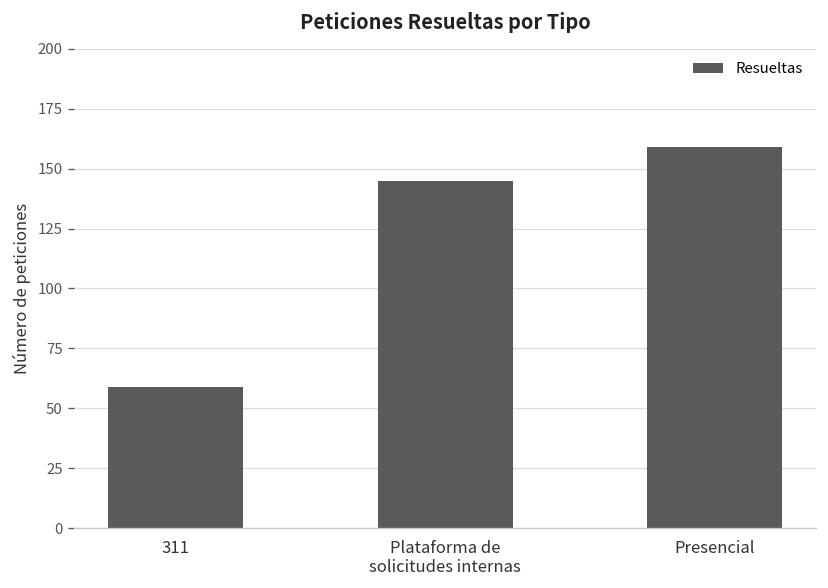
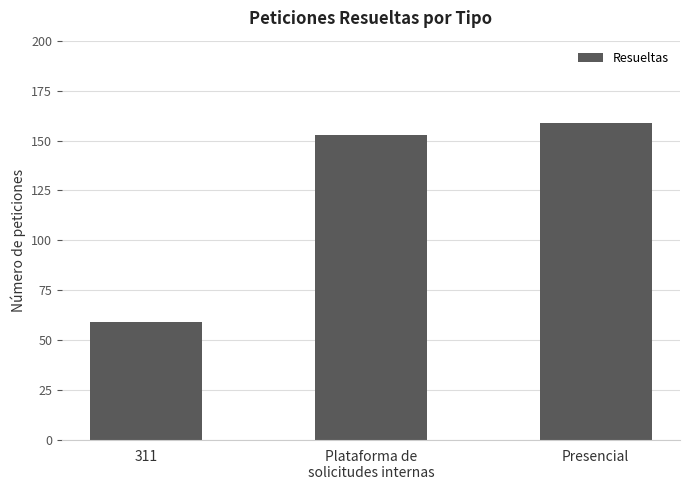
  {
    "311": 59,
-   "Plataforma de solicitudes internas": 145,
+   "Plataforma de solicitudes internas": 153,
    "Presencial": 159
  }
